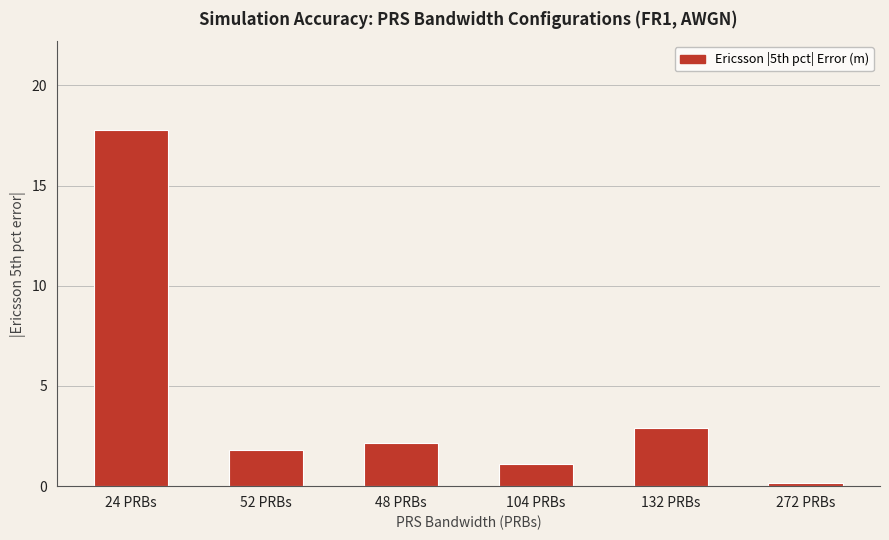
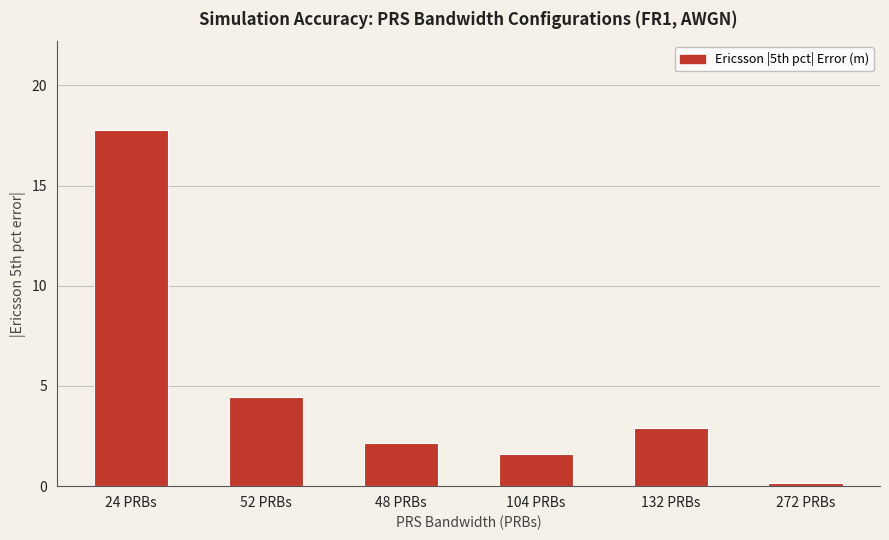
  {
    "24 PRBs": 17.8,
-   "52 PRBs": 1.8,
+   "52 PRBs": 4.4,
    "48 PRBs": 2.2,
-   "104 PRBs": 1.1,
+   "104 PRBs": 1.6,
    "132 PRBs": 2.9,
    "272 PRBs": 0.2
  }
